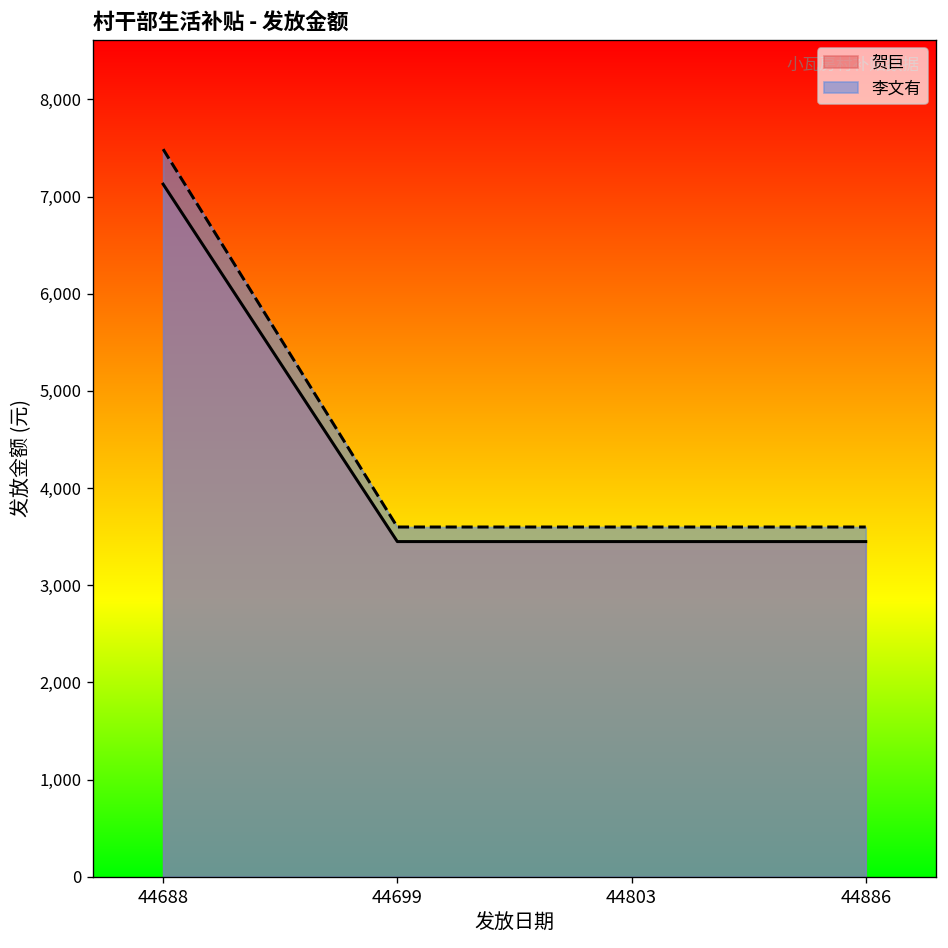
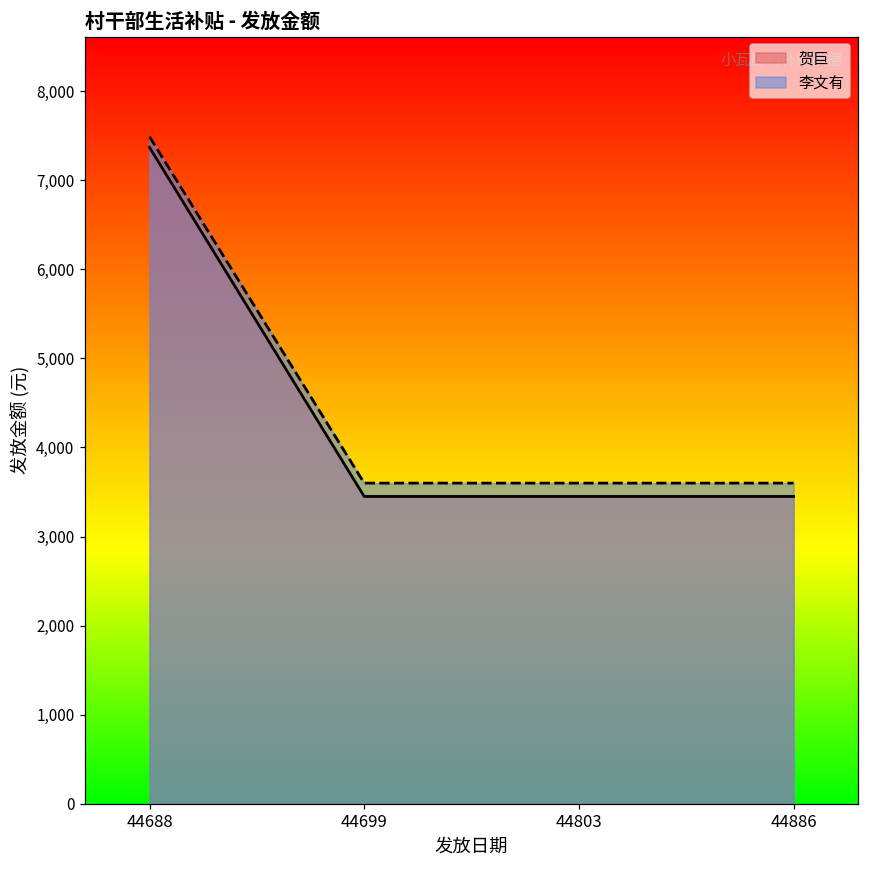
  {
    "贺巨": {
-     "44688": "7,100",
+     "44688": "7,400",
      "44699": "3,500",
      "44803": "3,500",
      "44886": "3,500"
    },
    "李文有": {
      "44688": "7,500",
      "44699": "3,600",
      "44803": "3,600",
      "44886": "3,600"
    }
  }
